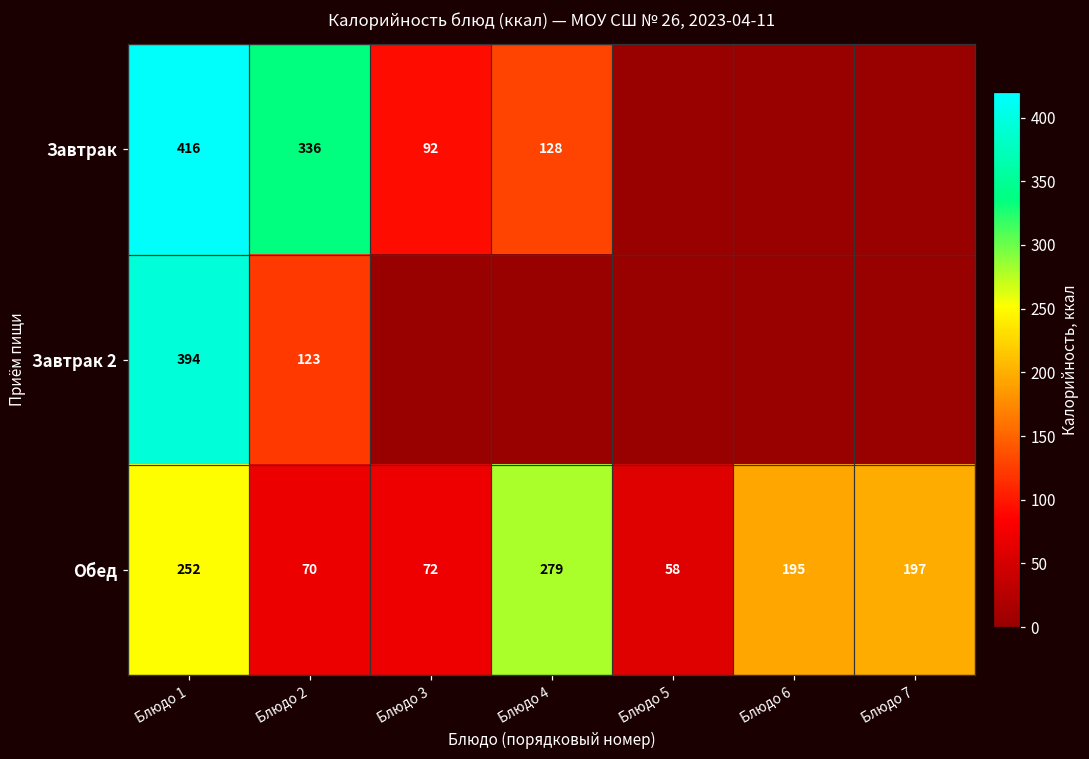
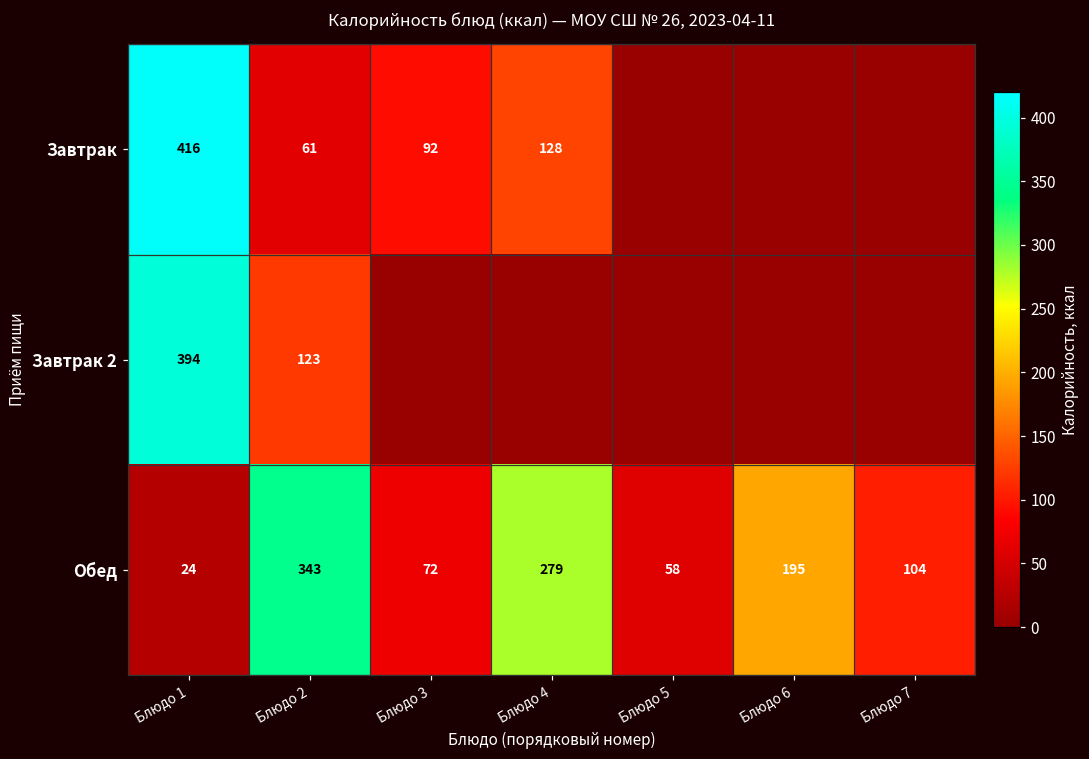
  {
    "Завтрак": {
      "Блюдо 1": 416,
-     "Блюдо 2": 336,
+     "Блюдо 2": 61,
      "Блюдо 3": 92,
      "Блюдо 4": 128
    },
    "Завтрак 2": {
      "Блюдо 1": 394,
      "Блюдо 2": 123
    },
    "Обед": {
-     "Блюдо 1": 252,
-     "Блюдо 2": 70,
+     "Блюдо 1": 24,
+     "Блюдо 2": 343,
      "Блюдо 3": 72,
      "Блюдо 4": 279,
      "Блюдо 5": 58,
      "Блюдо 6": 195,
-     "Блюдо 7": 197
+     "Блюдо 7": 104
    }
  }
